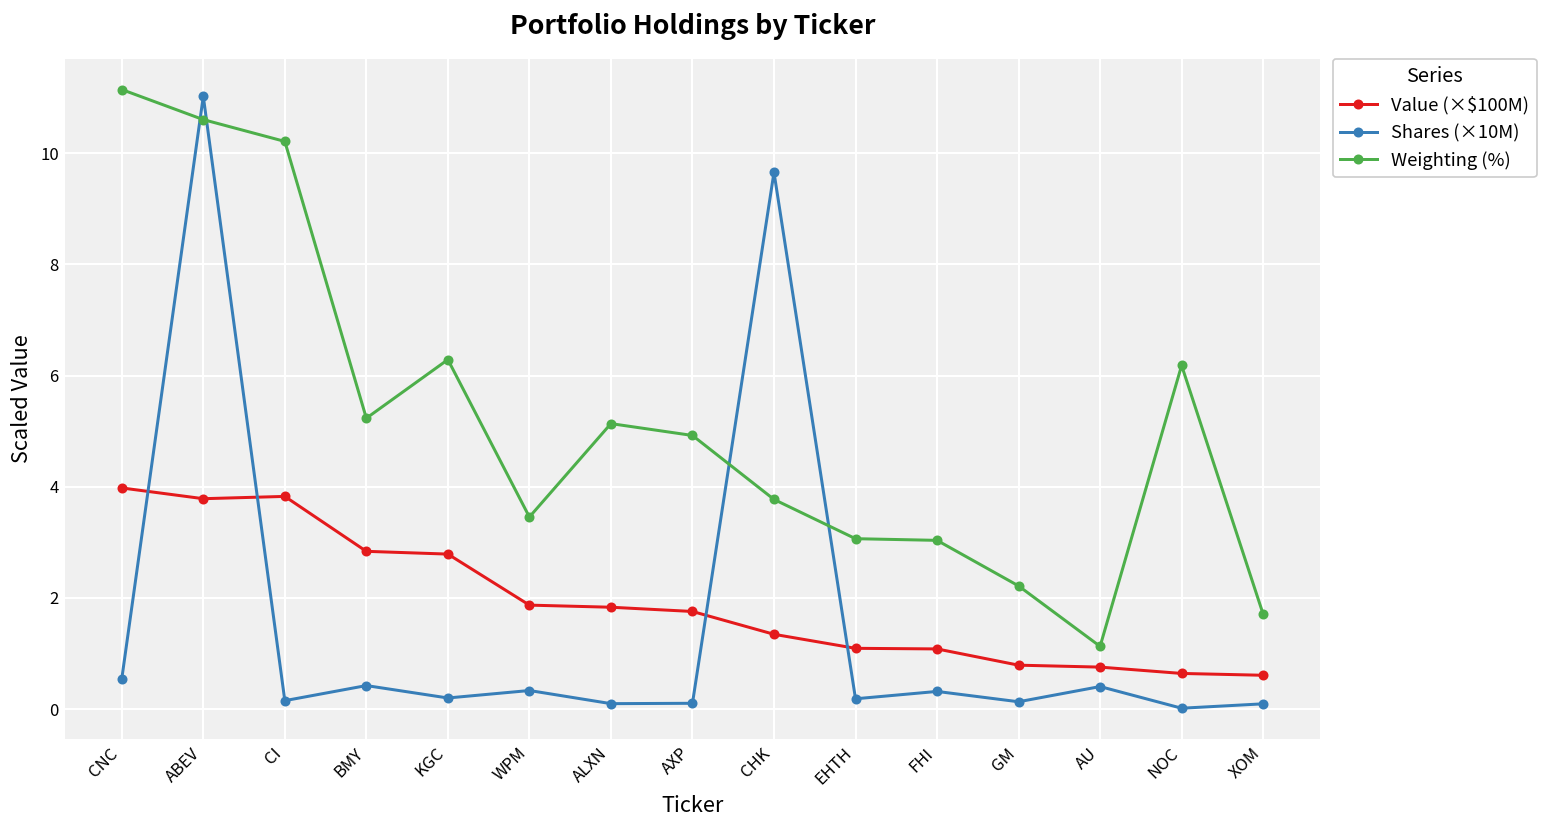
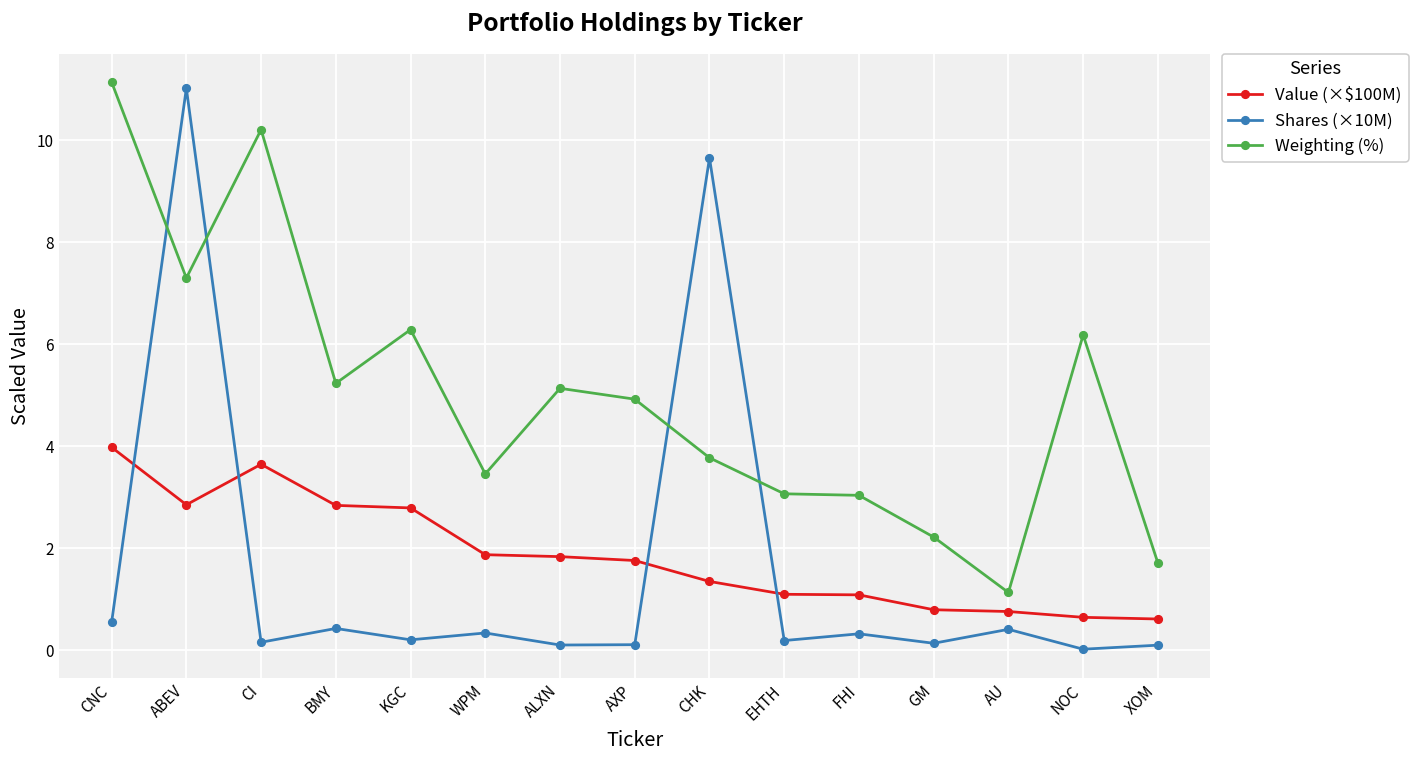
  {
    "Value (×$100M)": {
      "CNC": 4.0,
-     "ABEV": 3.8,
-     "CI": 3.8,
+     "ABEV": 2.9,
+     "CI": 3.6,
      "BMY": 2.8,
      "KGC": 2.8,
      "WPM": 1.9,
      "ALXN": 1.8,
      "AXP": 1.8,
      "CHK": 1.3,
      "EHTH": 1.1,
      "FHI": 1.1,
      "GM": 0.8,
      "AU": 0.8,
      "NOC": 0.6,
      "XOM": 0.6
    },
    "Shares (×10M)": {
      "CNC": 0.5,
      "ABEV": 11.0,
      "CI": 0.2,
      "BMY": 0.4,
      "KGC": 0.2,
      "WPM": 0.3,
      "ALXN": 0.1,
      "AXP": 0.1,
      "CHK": 9.7,
      "EHTH": 0.2,
      "FHI": 0.3,
      "GM": 0.1,
      "AU": 0.4,
      "NOC": 0.0,
      "XOM": 0.1
    },
    "Weighting (%)": {
      "CNC": 11.1,
-     "ABEV": 10.6,
+     "ABEV": 7.3,
      "CI": 10.2,
      "BMY": 5.2,
      "KGC": 6.3,
      "WPM": 3.5,
      "ALXN": 5.1,
      "AXP": 4.9,
      "CHK": 3.8,
      "EHTH": 3.1,
      "FHI": 3.0,
      "GM": 2.2,
      "AU": 1.1,
      "NOC": 6.2,
      "XOM": 1.7
    }
  }
